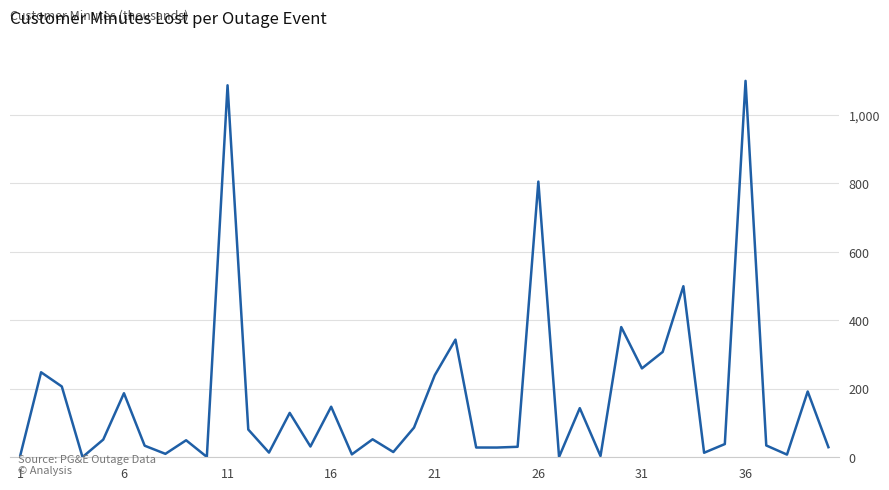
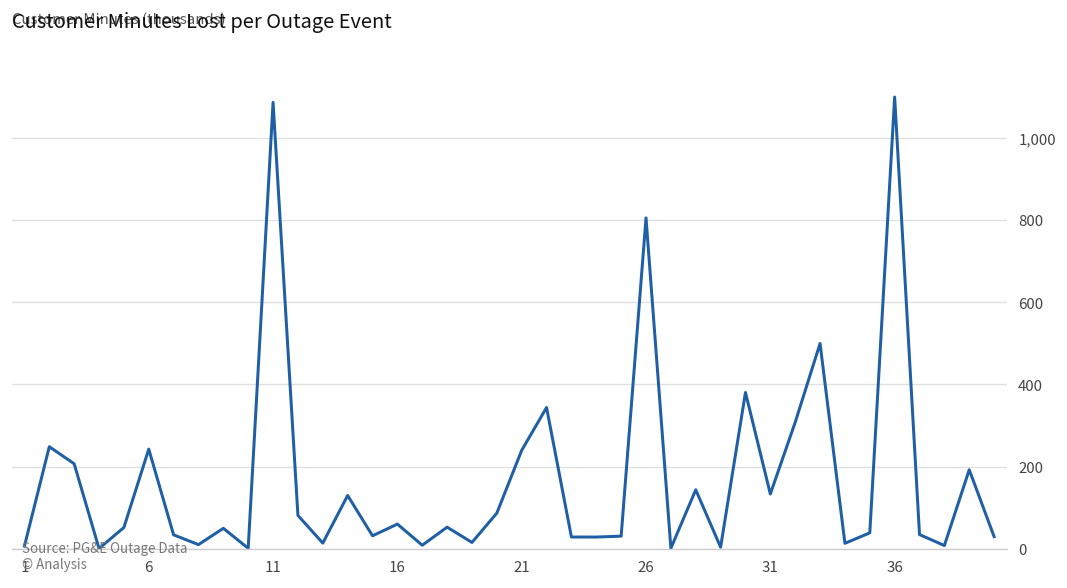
  {
    "1": "10",
-   "6": "190",
+   "6": "240",
    "11": "1,090",
-   "16": "150",
+   "16": "60",
    "21": "240",
    "26": "810",
-   "31": "260",
+   "31": "130",
    "36": "1,100"
  }
